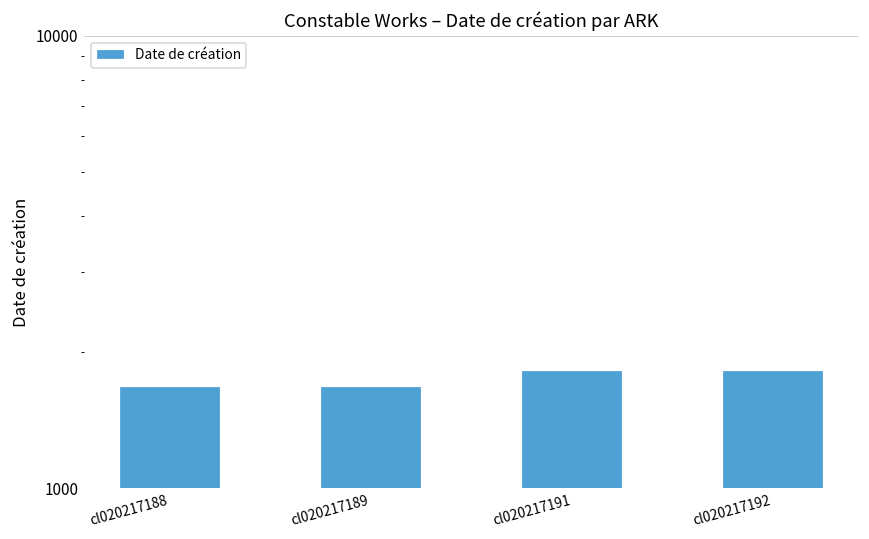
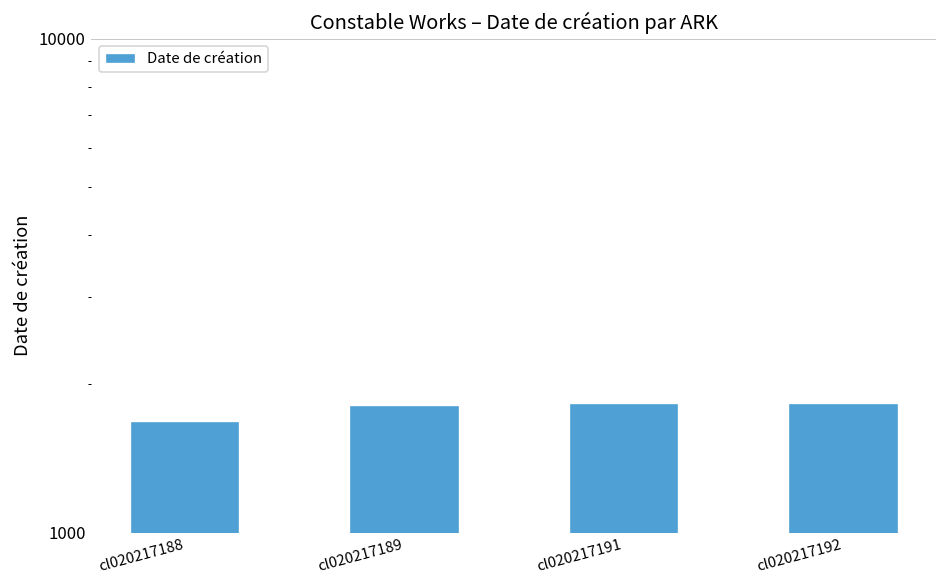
  {
    "cl020217188": 1680,
-   "cl020217189": 1680,
+   "cl020217189": 1800,
    "cl020217191": 1800,
    "cl020217192": 1800
  }
